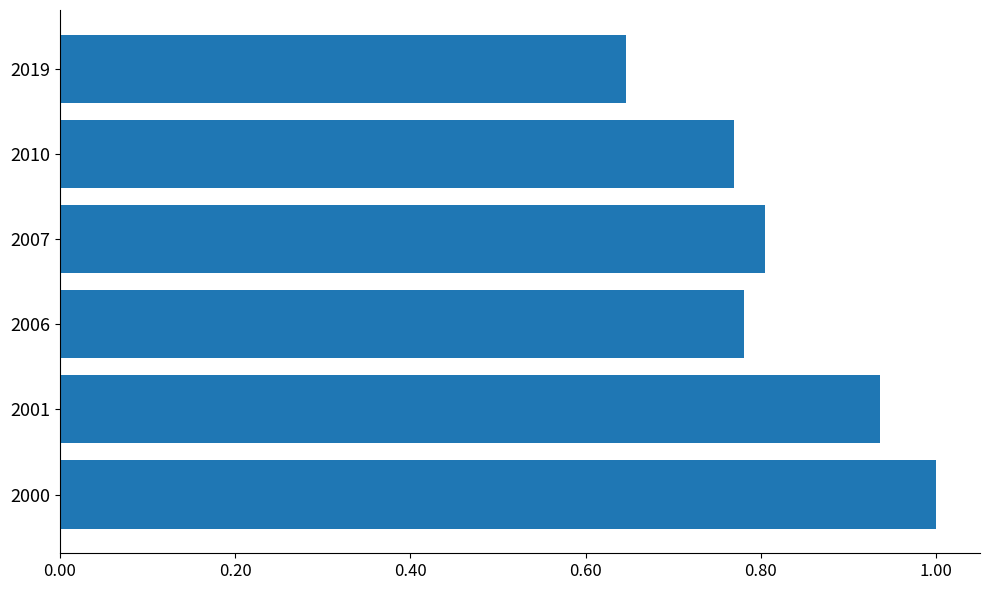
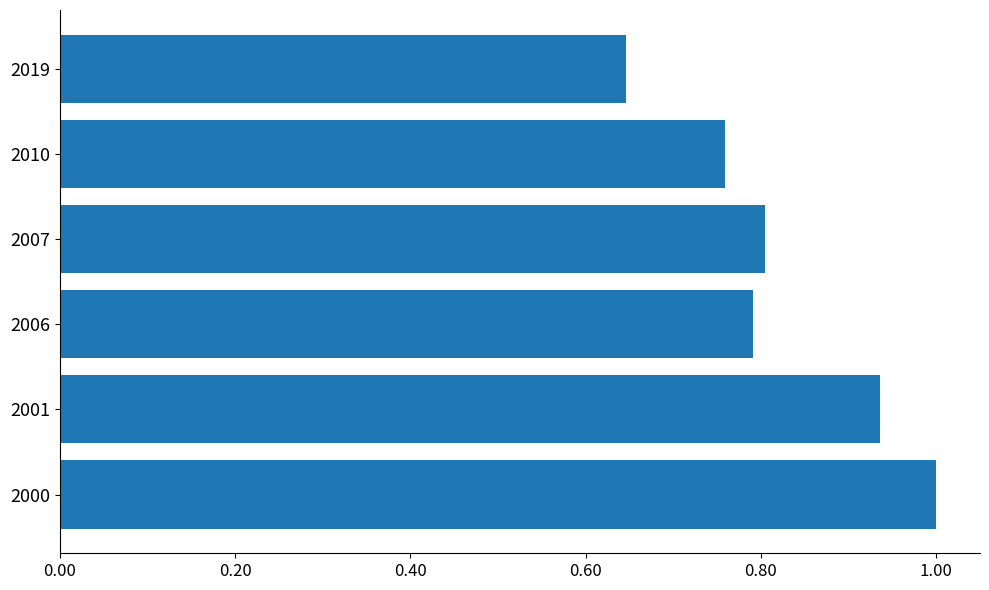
  {
    "2019": 0.65,
-   "2010": 0.77,
+   "2010": 0.76,
    "2007": 0.80,
-   "2006": 0.78,
+   "2006": 0.79,
    "2001": 0.94,
    "2000": 1.00
  }
